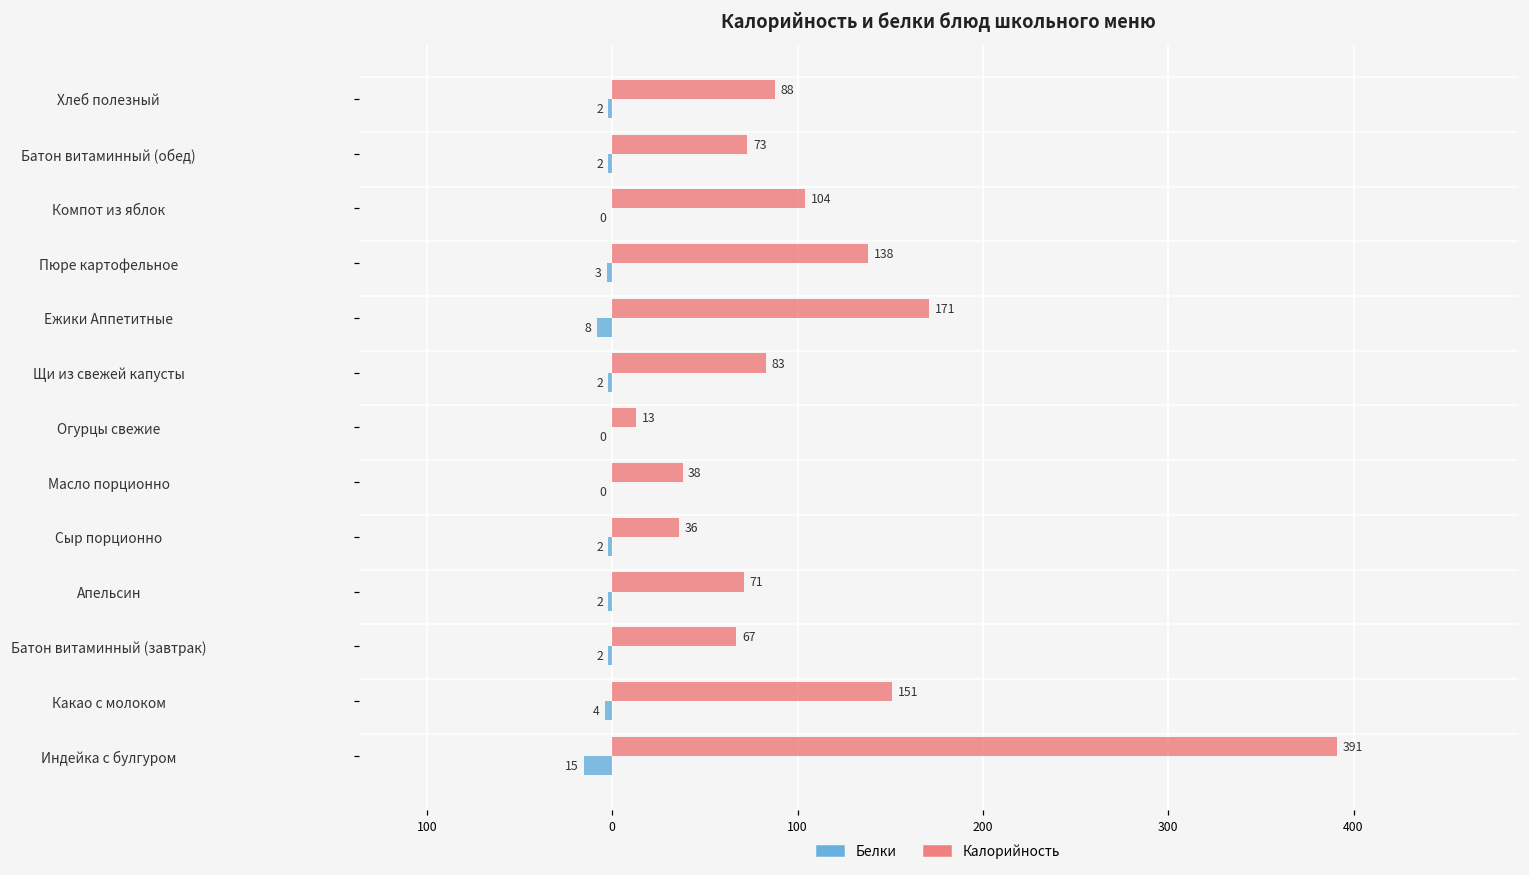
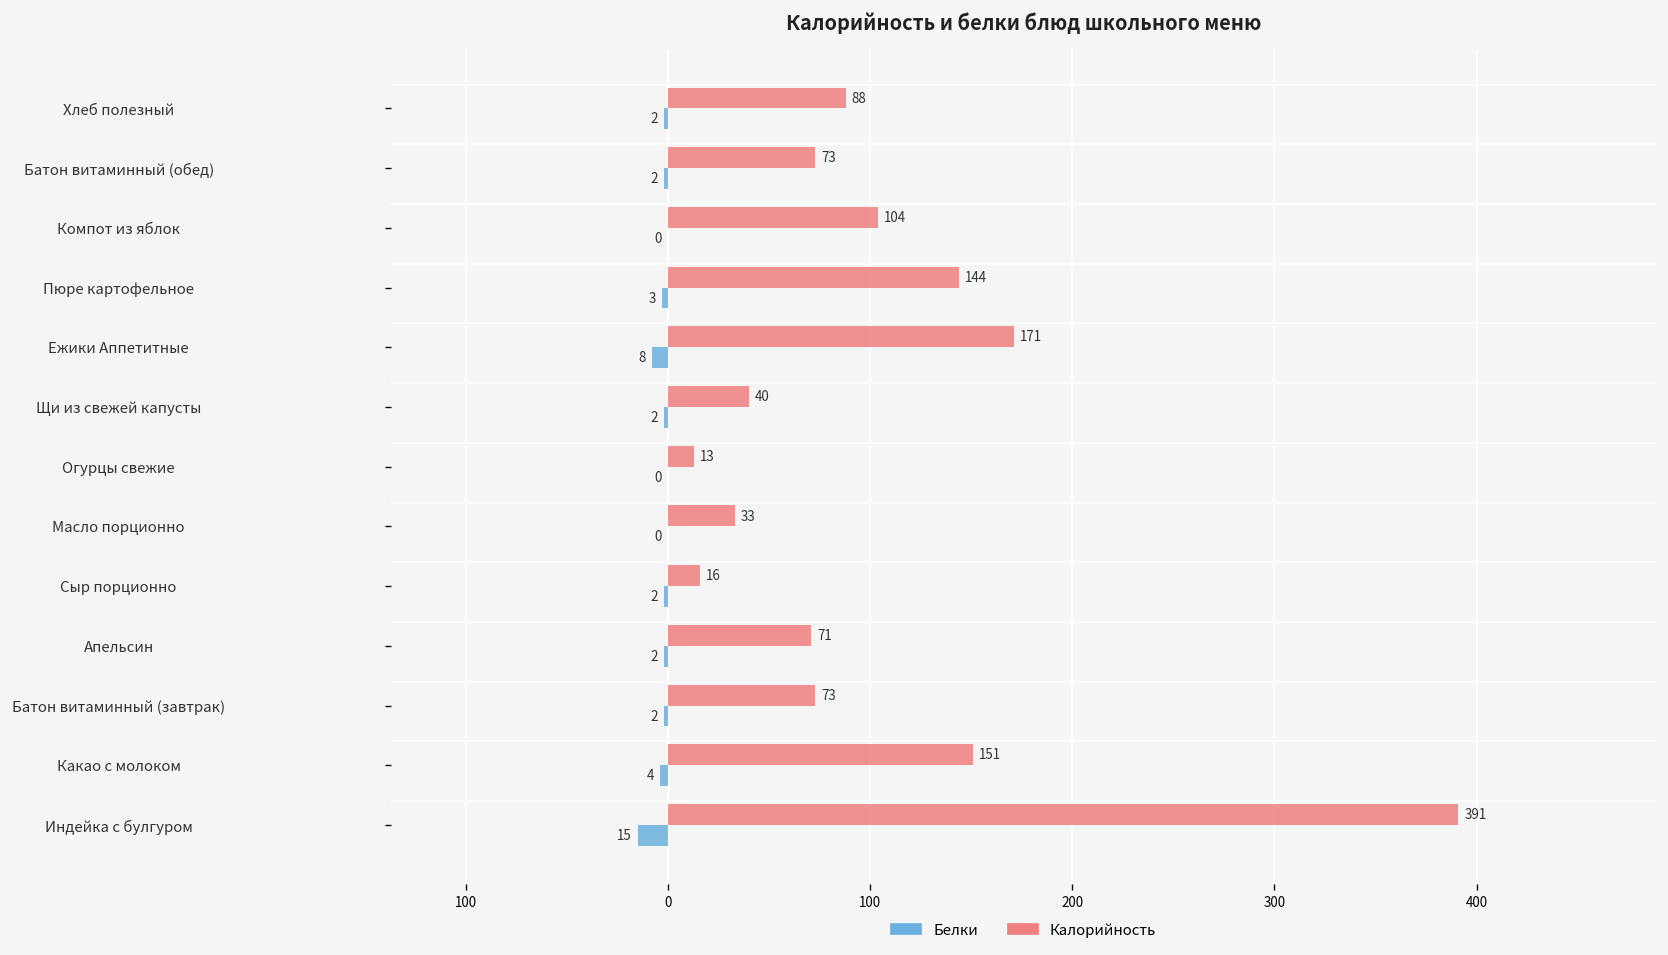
  {
    "Калорийность": {
      "Хлеб полезный": 88,
      "Батон витаминный (обед)": 73,
      "Компот из яблок": 104,
-     "Пюре картофельное": 138,
+     "Пюре картофельное": 144,
      "Ежики Аппетитные": 171,
-     "Щи из свежей капусты": 83,
+     "Щи из свежей капусты": 40,
      "Огурцы свежие": 13,
-     "Масло порционно": 38,
-     "Сыр порционно": 36,
+     "Масло порционно": 33,
+     "Сыр порционно": 16,
      "Апельсин": 71,
-     "Батон витаминный (завтрак)": 67,
+     "Батон витаминный (завтрак)": 73,
      "Какао с молоком": 151,
      "Индейка с булгуром": 391
    },
    "Белки": {
      "Компот из яблок": 0,
      "Огурцы свежие": 0,
      "Масло порционно": 0
    }
  }
